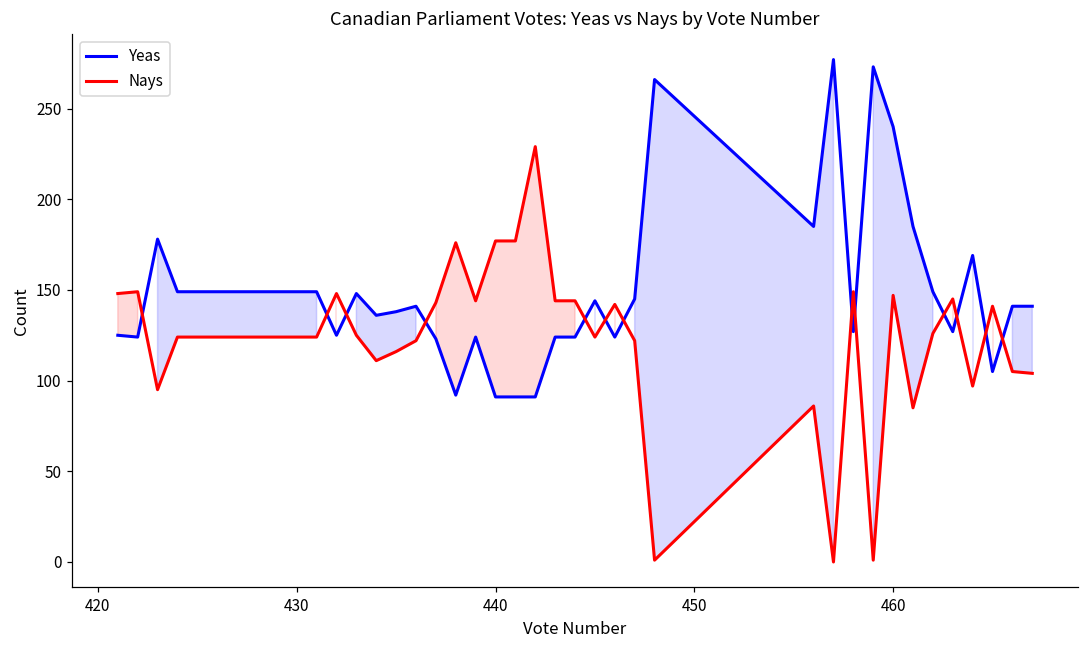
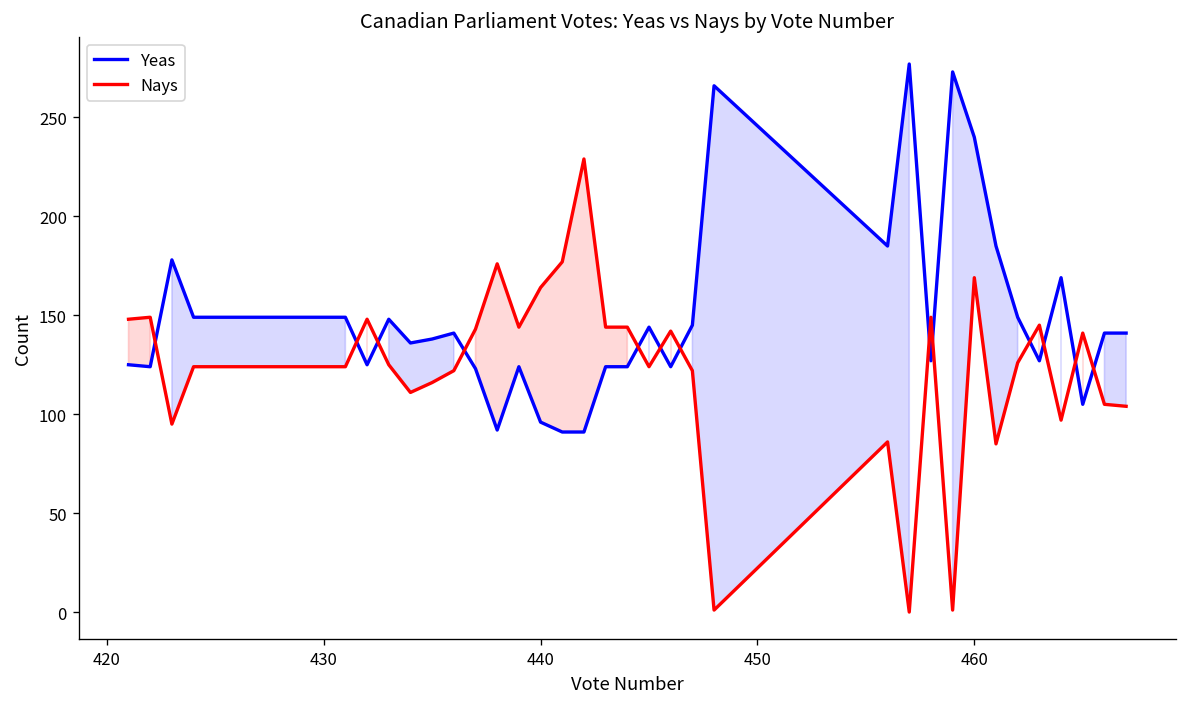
  {
    "Yeas": {
      "430": 149,
-     "440": 91,
+     "440": 96,
      "460": 240
    },
    "Nays": {
      "430": 124,
-     "440": 177,
-     "460": 147
+     "440": 164,
+     "460": 169
    }
  }
